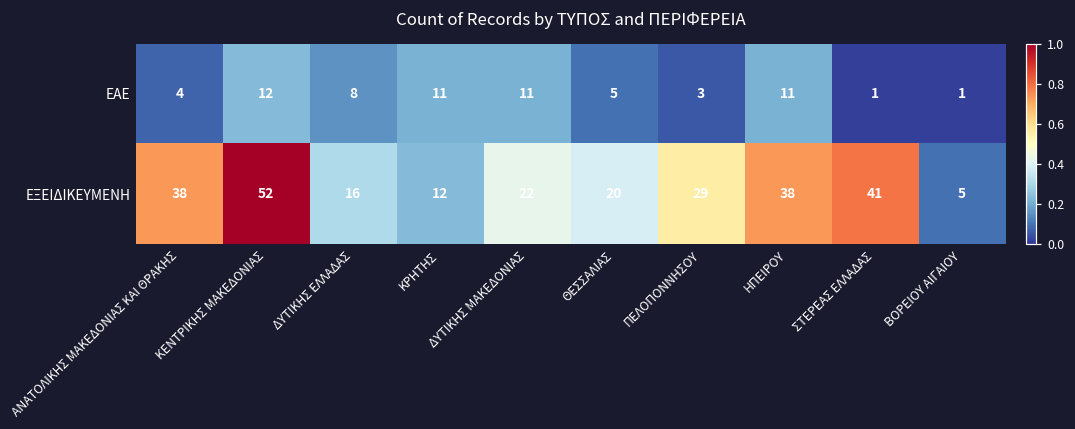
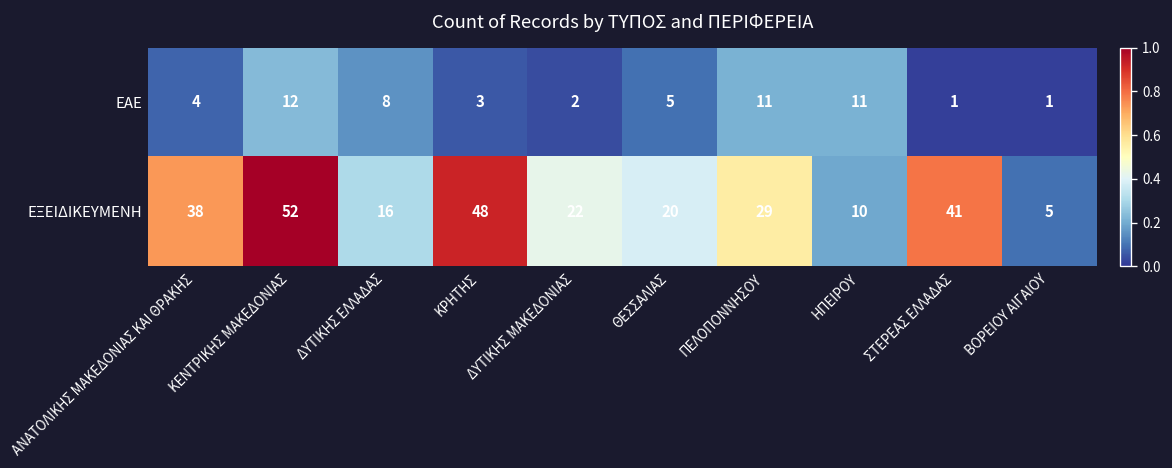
  {
    "ΕΑΕ": {
      "ΑΝΑΤΟΛΙΚΗΣ ΜΑΚΕΔΟΝΙΑΣ ΚΑΙ ΘΡΑΚΗΣ": 4,
      "ΚΕΝΤΡΙΚΗΣ ΜΑΚΕΔΟΝΙΑΣ": 12,
      "ΔΥΤΙΚΗΣ ΕΛΛΑΔΑΣ": 8,
-     "ΚΡΗΤΗΣ": 11,
-     "ΔΥΤΙΚΗΣ ΜΑΚΕΔΟΝΙΑΣ": 11,
+     "ΚΡΗΤΗΣ": 3,
+     "ΔΥΤΙΚΗΣ ΜΑΚΕΔΟΝΙΑΣ": 2,
      "ΘΕΣΣΑΛΙΑΣ": 5,
-     "ΠΕΛΟΠΟΝΝΗΣΟΥ": 3,
+     "ΠΕΛΟΠΟΝΝΗΣΟΥ": 11,
      "ΗΠΕΙΡΟΥ": 11,
      "ΣΤΕΡΕΑΣ ΕΛΛΑΔΑΣ": 1,
      "ΒΟΡΕΙΟΥ ΑΙΓΑΙΟΥ": 1
    },
    "ΕΞΕΙΔΙΚΕΥΜΕΝΗ": {
      "ΑΝΑΤΟΛΙΚΗΣ ΜΑΚΕΔΟΝΙΑΣ ΚΑΙ ΘΡΑΚΗΣ": 38,
      "ΚΕΝΤΡΙΚΗΣ ΜΑΚΕΔΟΝΙΑΣ": 52,
      "ΔΥΤΙΚΗΣ ΕΛΛΑΔΑΣ": 16,
-     "ΚΡΗΤΗΣ": 12,
+     "ΚΡΗΤΗΣ": 48,
      "ΠΕΛΟΠΟΝΝΗΣΟΥ": 29,
-     "ΗΠΕΙΡΟΥ": 38,
+     "ΗΠΕΙΡΟΥ": 10,
      "ΣΤΕΡΕΑΣ ΕΛΛΑΔΑΣ": 41,
      "ΒΟΡΕΙΟΥ ΑΙΓΑΙΟΥ": 5
    }
  }
